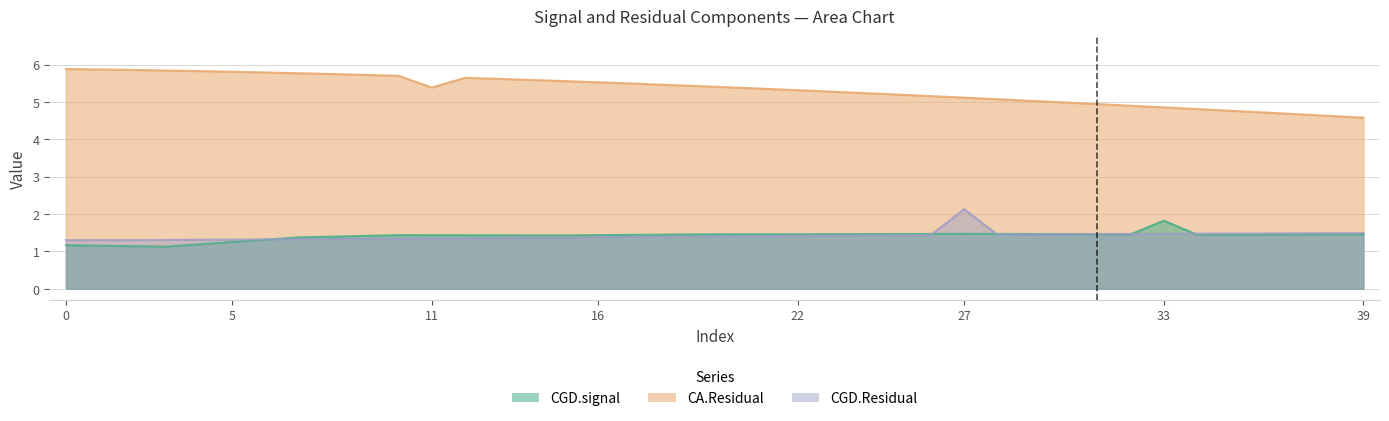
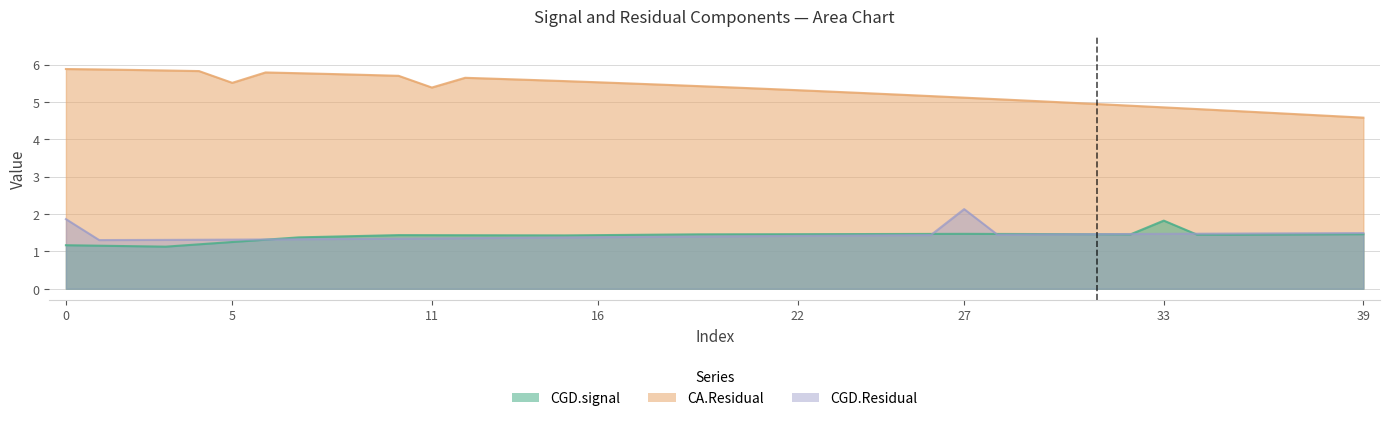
  {
    "CA.Residual": {
      "0": 5.9,
-     "5": 5.8,
+     "5": 5.5,
      "11": 5.4,
      "16": 5.5,
      "22": 5.3,
      "27": 5.1,
      "33": 4.9,
      "39": 4.6
    },
    "CGD.signal": {
      "0": 1.2,
      "11": 1.4,
      "27": 1.5,
      "33": 1.8
    },
    "CGD.Residual": {
-     "0": 1.3,
+     "0": 1.9,
      "11": 1.3,
      "27": 2.1,
      "33": 1.5
    }
  }
